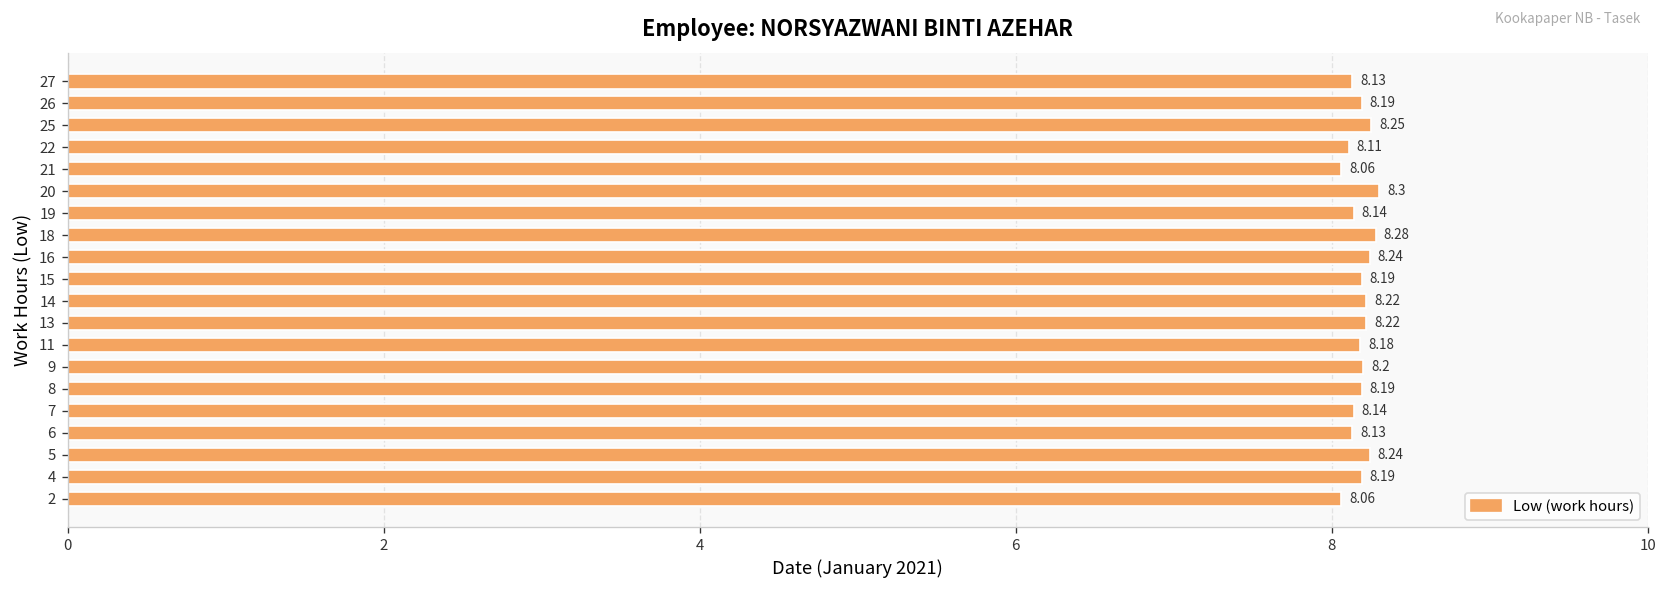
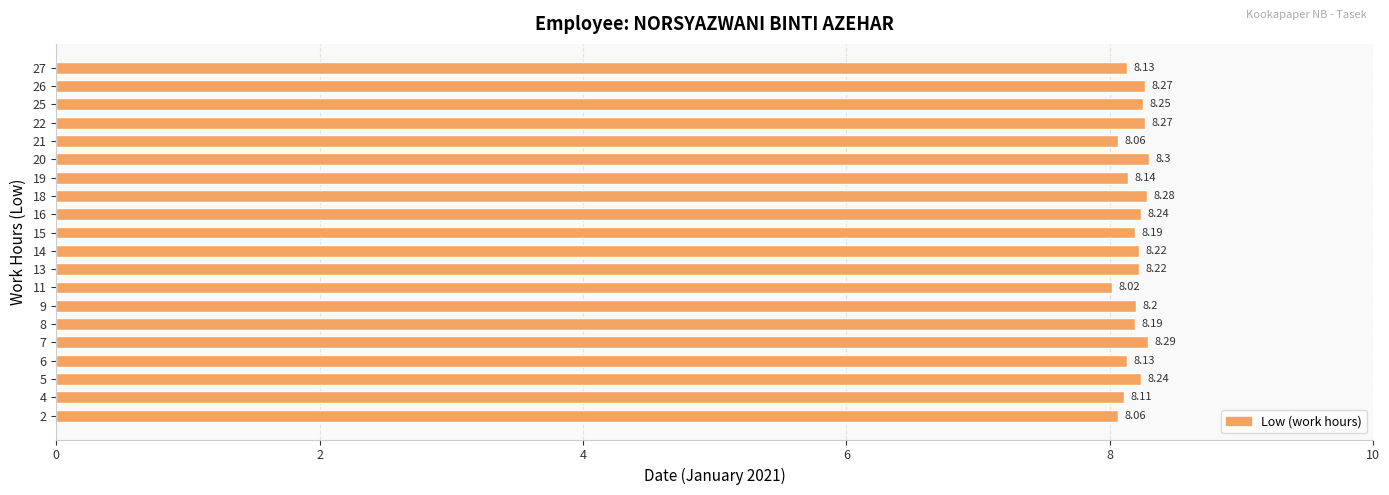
  {
    "27": 8.13,
-   "26": 8.19,
+   "26": 8.27,
    "25": 8.25,
-   "22": 8.11,
+   "22": 8.27,
    "21": 8.06,
    "20": 8.3,
    "19": 8.14,
    "18": 8.28,
    "16": 8.24,
    "15": 8.19,
    "14": 8.22,
    "13": 8.22,
-   "11": 8.18,
+   "11": 8.02,
    "9": 8.2,
    "8": 8.19,
-   "7": 8.14,
+   "7": 8.29,
    "6": 8.13,
    "5": 8.24,
-   "4": 8.19,
+   "4": 8.11,
    "2": 8.06
  }
